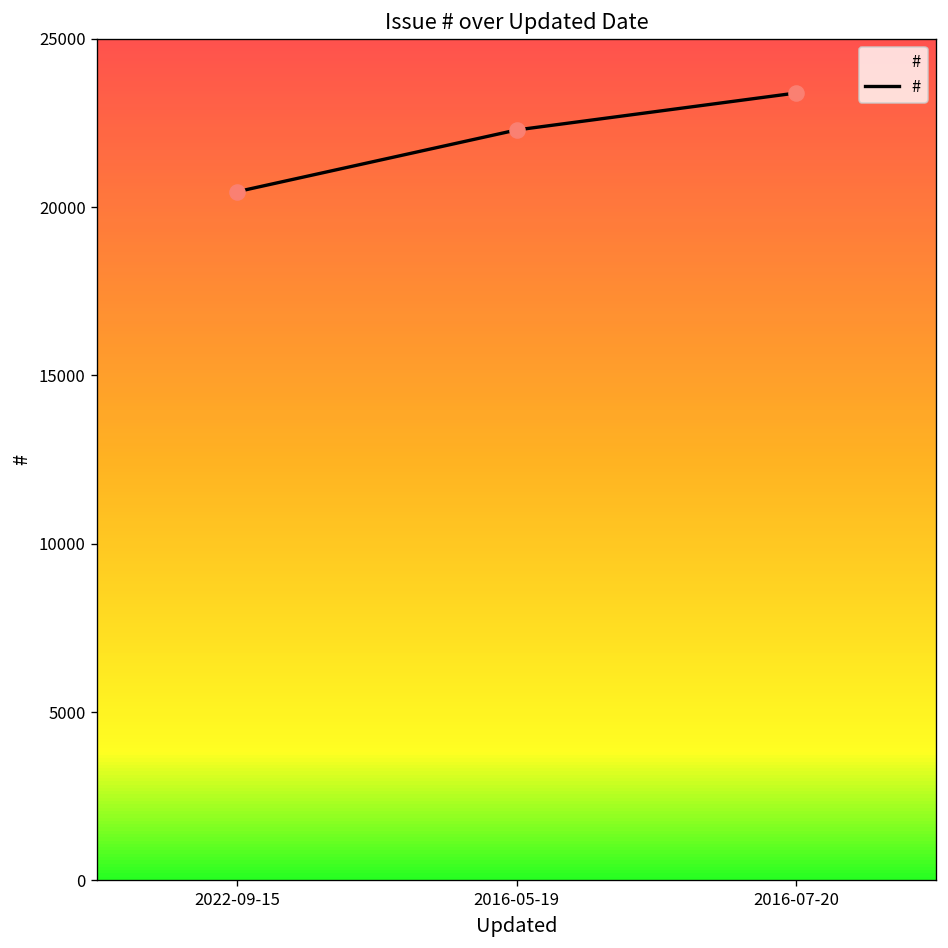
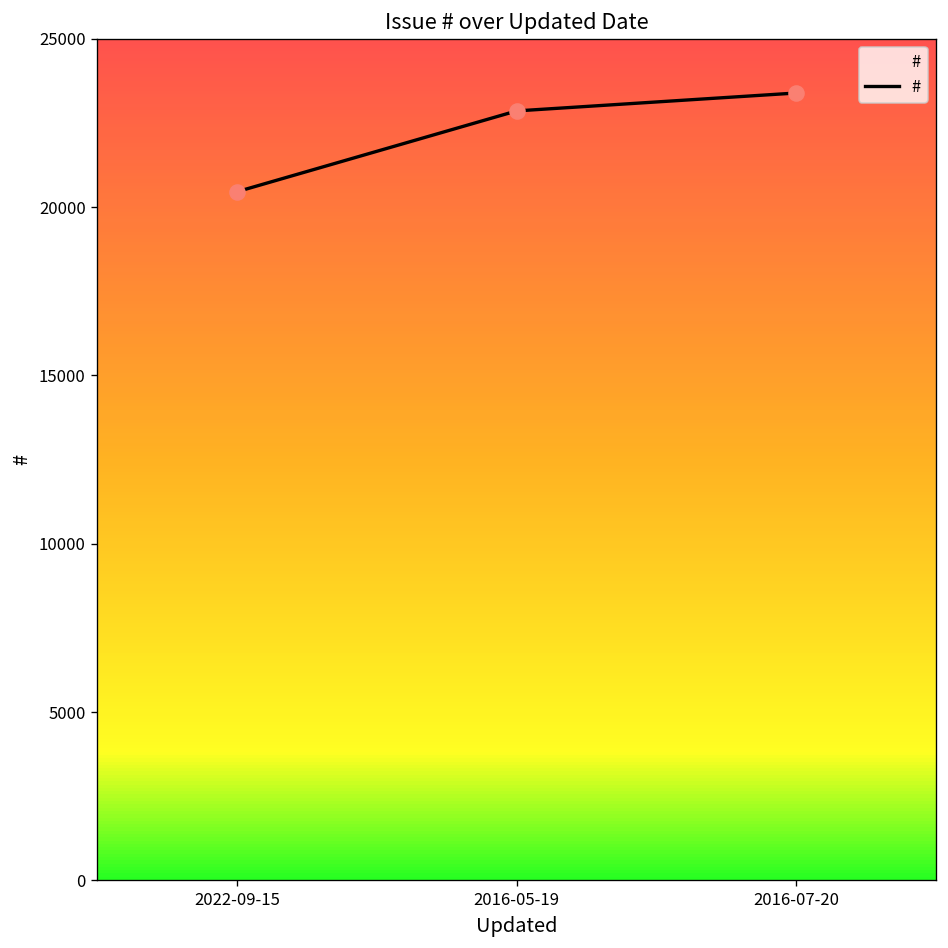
  {
    "2022-09-15": 20500,
-   "2016-05-19": 22300,
+   "2016-05-19": 22900,
    "2016-07-20": 23400
  }
